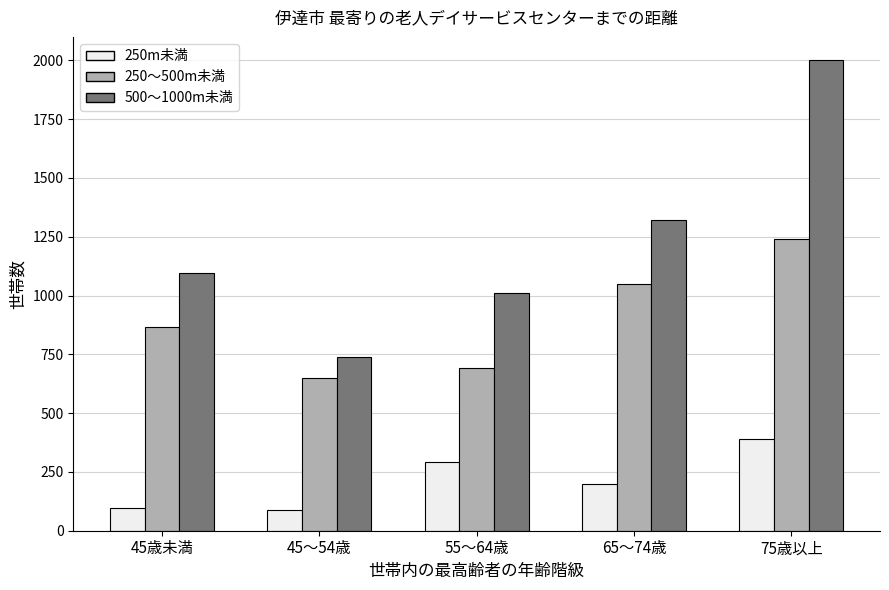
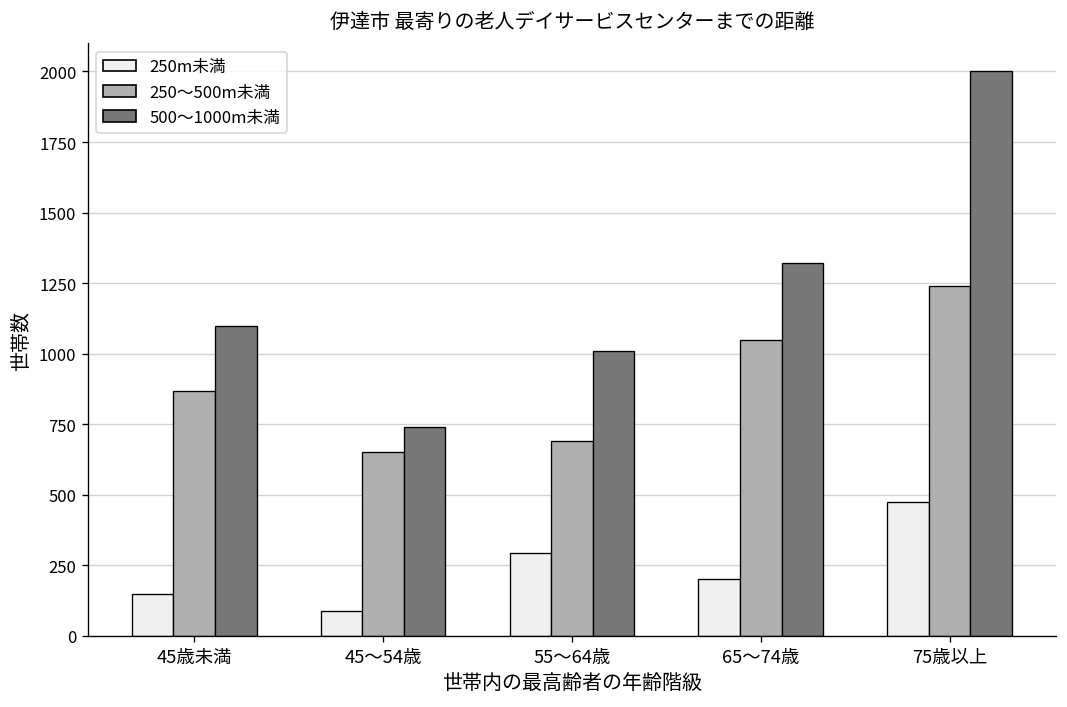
  {
    "250m未満": {
-     "45歳未満": 100,
+     "45歳未満": 150,
      "45～54歳": 90,
      "55～64歳": 290,
      "65～74歳": 200,
-     "75歳以上": 390
+     "75歳以上": 480
    },
    "250～500m未満": {
      "45歳未満": 870,
      "45～54歳": 650,
      "55～64歳": 690,
      "65～74歳": 1050,
      "75歳以上": 1240
    },
    "500～1000m未満": {
      "45歳未満": 1100,
      "45～54歳": 740,
      "55～64歳": 1010,
      "65～74歳": 1320,
      "75歳以上": 2000
    }
  }
